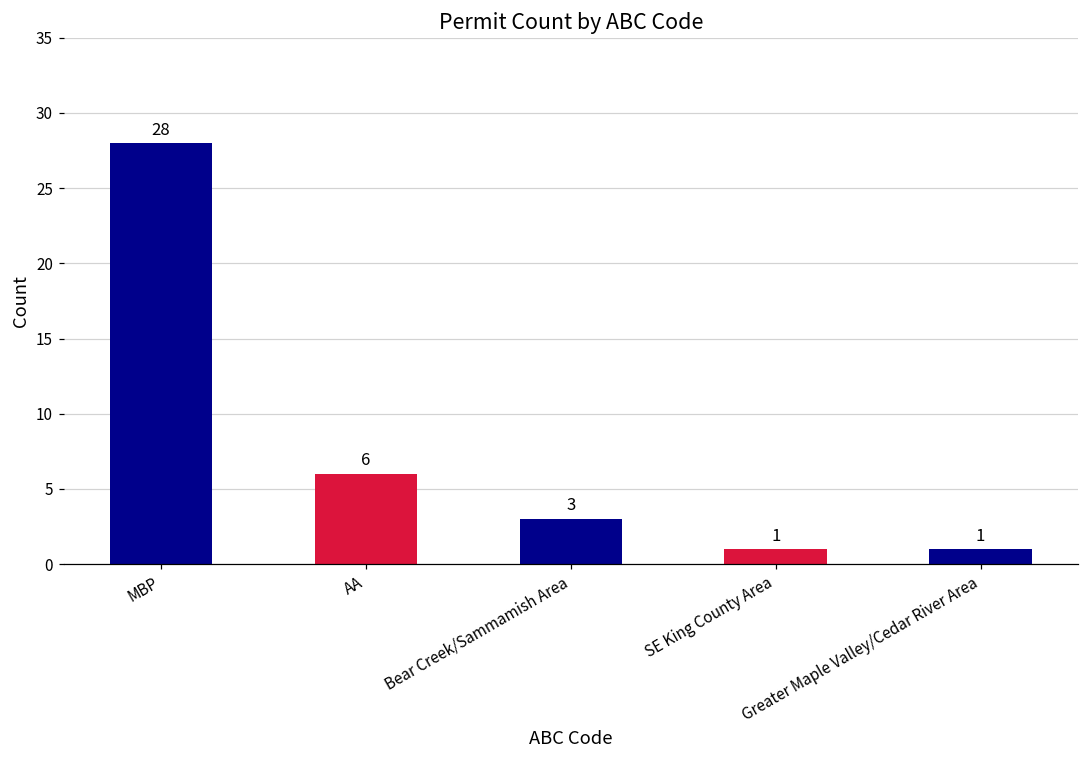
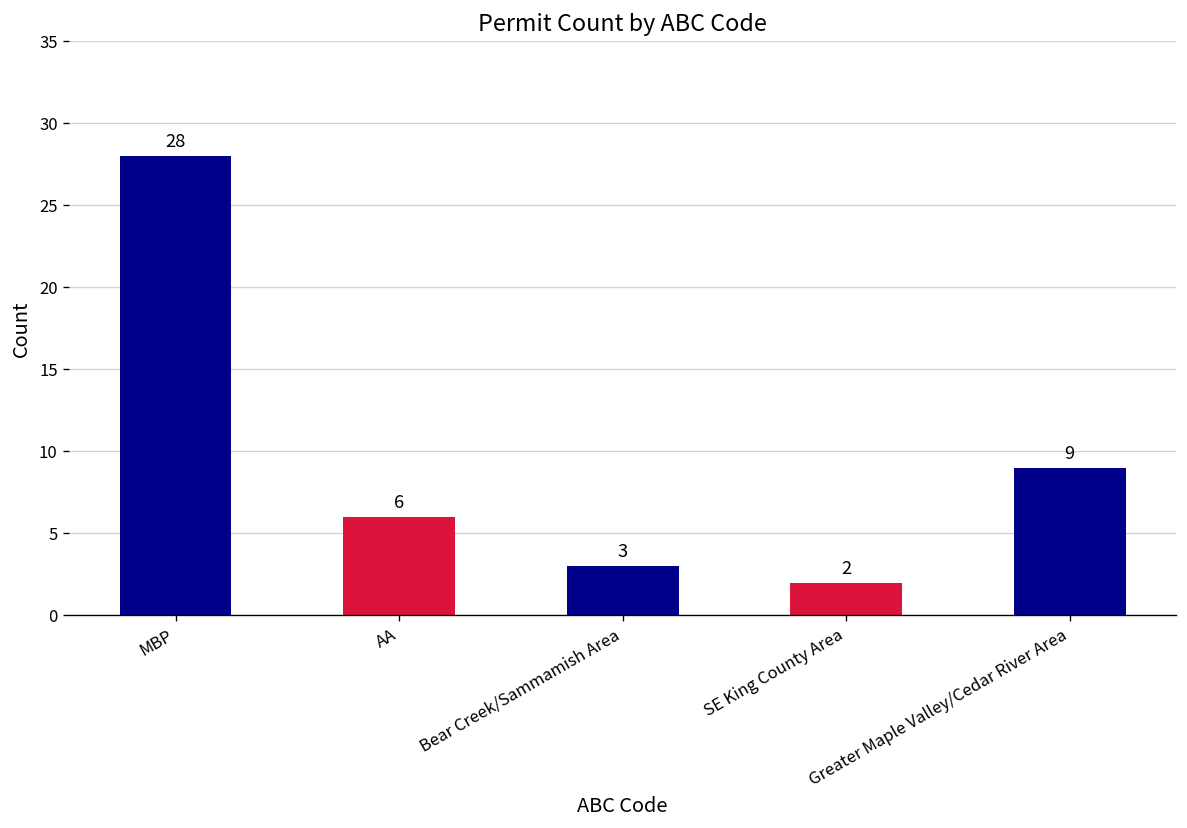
  {
    "MBP": 28,
    "AA": 6,
    "Bear Creek/Sammamish Area": 3,
-   "SE King County Area": 1,
-   "Greater Maple Valley/Cedar River Area": 1
+   "SE King County Area": 2,
+   "Greater Maple Valley/Cedar River Area": 9
  }
